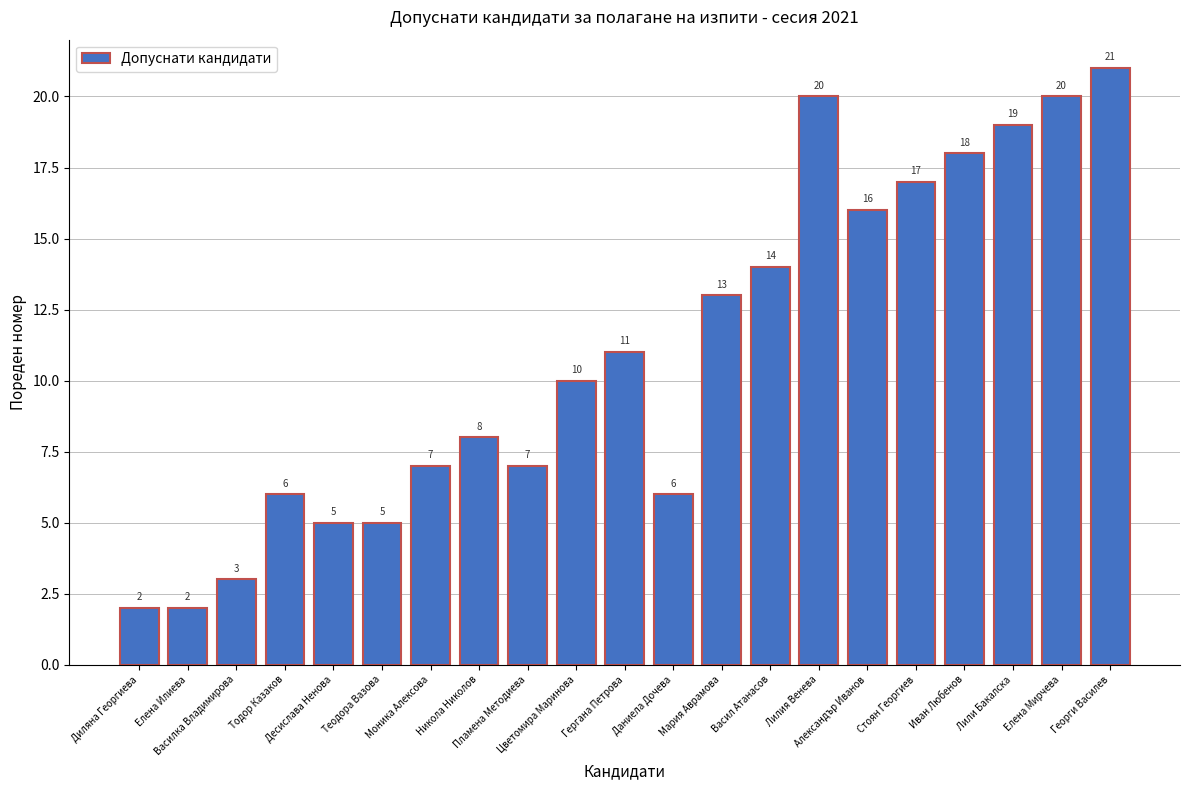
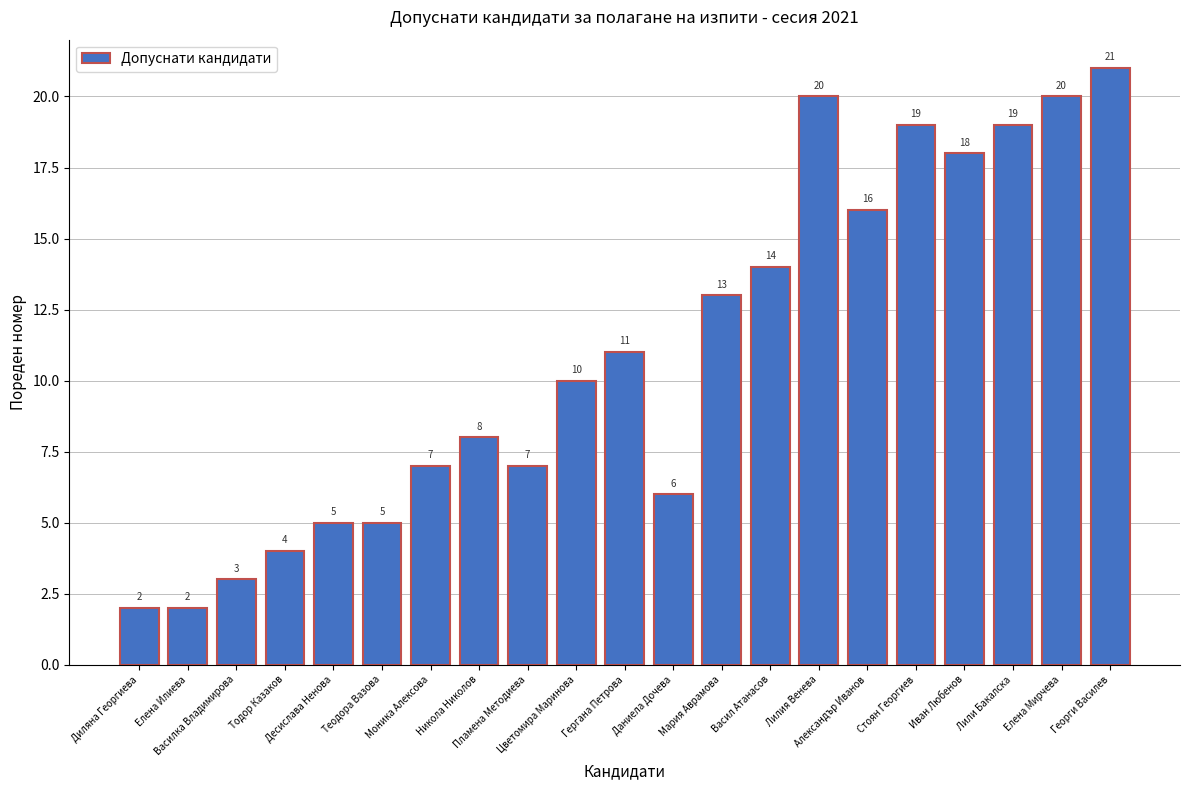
  {
    "Диляна Георгиева": 2,
    "Елена Илиева": 2,
    "Василка Владимирова": 3,
-   "Тодор Казаков": 6,
+   "Тодор Казаков": 4,
    "Десислава Ненова": 5,
    "Теодора Вазова": 5,
    "Моника Алексова": 7,
    "Никола Николов": 8,
    "Пламена Методиева": 7,
    "Цветомира Маринова": 10,
    "Гергана Петрова": 11,
    "Даниела Дочева": 6,
    "Мария Аврамова": 13,
    "Васил Атанасов": 14,
    "Лилия Венева": 20,
    "Александър Иванов": 16,
-   "Стоян Георгиев": 17,
+   "Стоян Георгиев": 19,
    "Иван Любенов": 18,
    "Лили Бакалска": 19,
    "Елена Мирчева": 20,
    "Георги Василев": 21
  }
